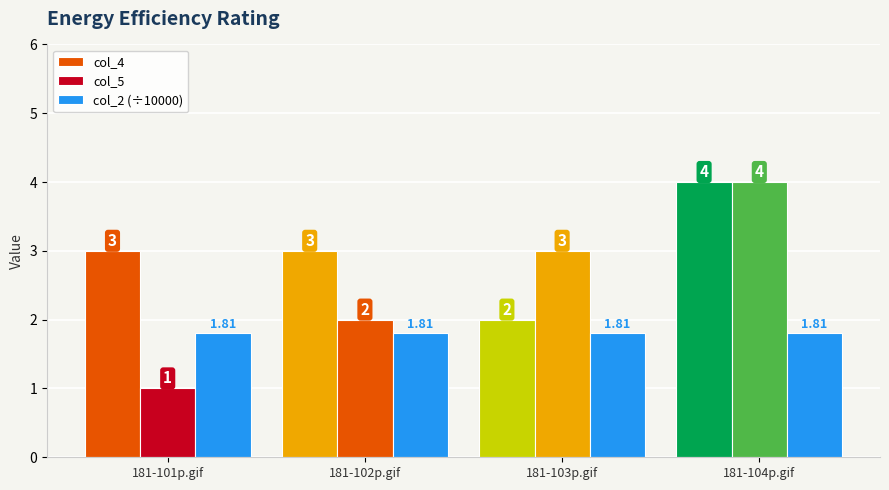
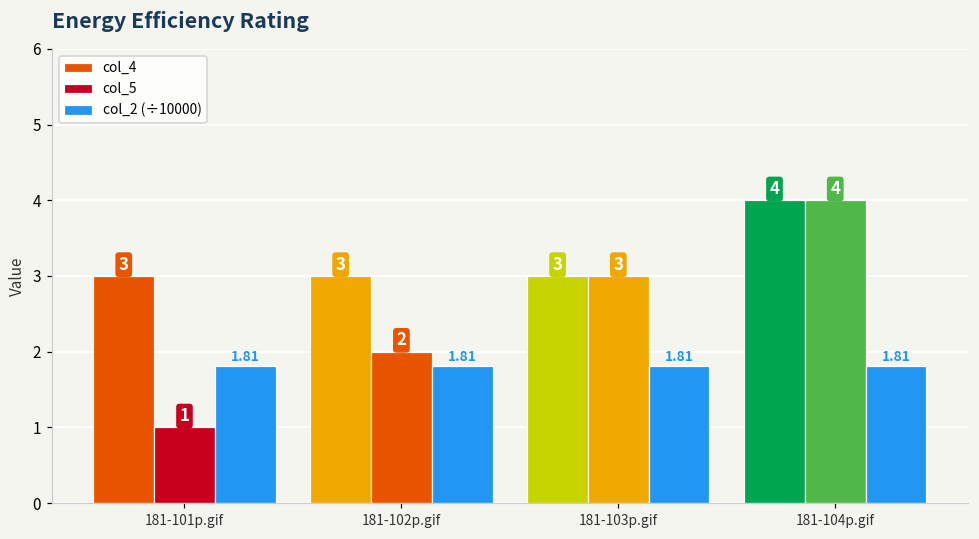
  {
    "col_4": {
-     "181-103p.gif": 2
+     "181-103p.gif": 3
    },
    "col_2 (÷10000)": {
      "181-101p.gif": 1.81,
      "181-102p.gif": 1.81,
      "181-103p.gif": 1.81,
      "181-104p.gif": 1.81
    }
  }
